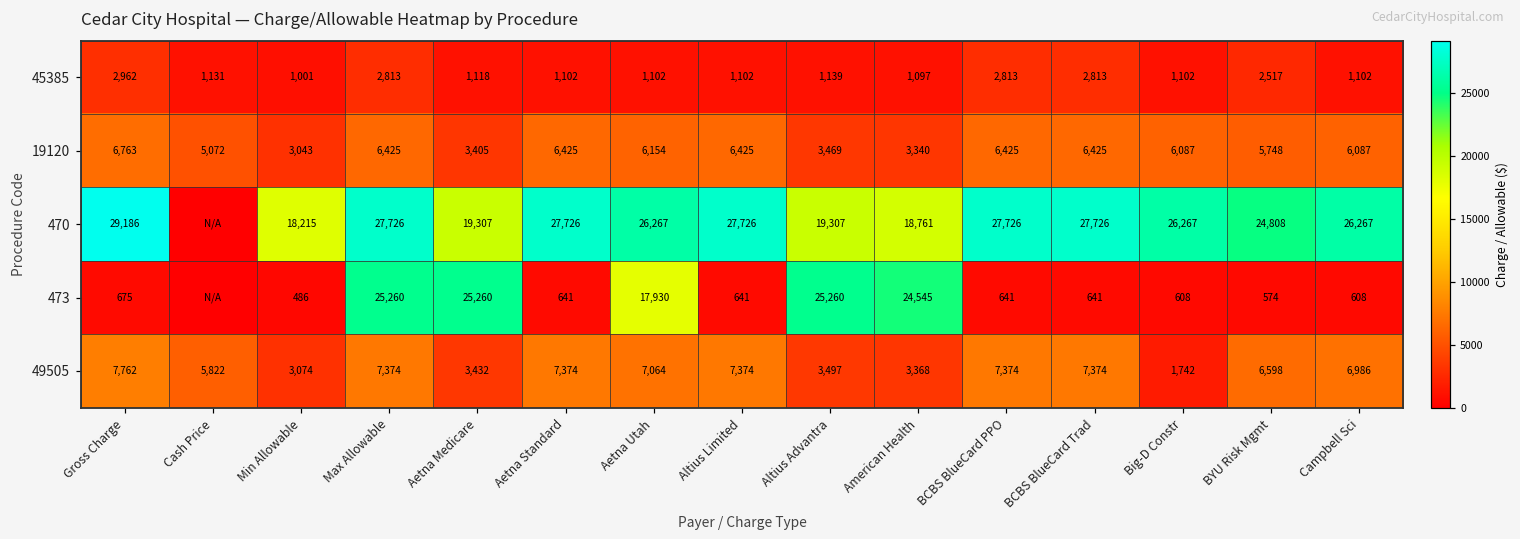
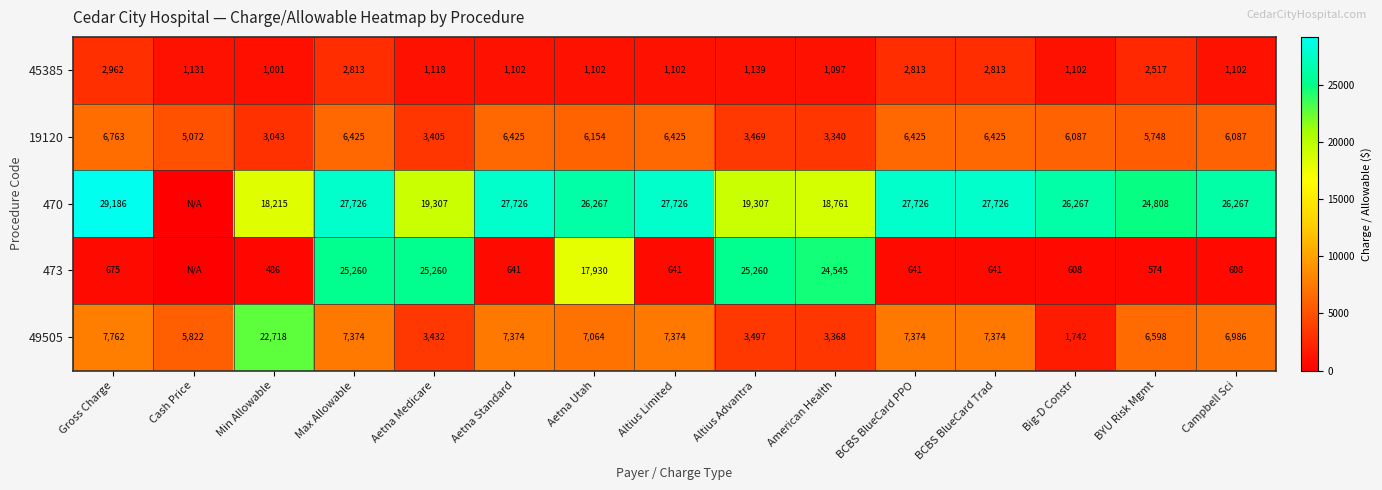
  {
    "45385": {
      "Gross Charge": "2,962",
      "Cash Price": "1,131",
      "Min Allowable": "1,001",
      "Max Allowable": "2,813",
      "Aetna Medicare": "1,118",
      "Aetna Standard": "1,102",
      "Aetna Utah": "1,102",
      "Altius Limited": "1,102",
      "Altius Advantra": "1,139",
      "American Health": "1,097",
      "BCBS BlueCard PPO": "2,813",
      "BCBS BlueCard Trad": "2,813",
      "Big-D Constr": "1,102",
      "BYU Risk Mgmt": "2,517",
      "Campbell Sci": "1,102"
    },
    "19120": {
      "Gross Charge": "6,763",
      "Cash Price": "5,072",
      "Min Allowable": "3,043",
      "Max Allowable": "6,425",
      "Aetna Medicare": "3,405",
      "Aetna Standard": "6,425",
      "Aetna Utah": "6,154",
      "Altius Limited": "6,425",
      "Altius Advantra": "3,469",
      "American Health": "3,340",
      "BCBS BlueCard PPO": "6,425",
      "BCBS BlueCard Trad": "6,425",
      "Big-D Constr": "6,087",
      "BYU Risk Mgmt": "5,748",
      "Campbell Sci": "6,087"
    },
    "470": {
      "Gross Charge": "29,186",
      "Min Allowable": "18,215",
      "Max Allowable": "27,726",
      "Aetna Medicare": "19,307",
      "Aetna Standard": "27,726",
      "Aetna Utah": "26,267",
      "Altius Limited": "27,726",
      "Altius Advantra": "19,307",
      "American Health": "18,761",
      "BCBS BlueCard PPO": "27,726",
      "BCBS BlueCard Trad": "27,726",
      "Big-D Constr": "26,267",
      "BYU Risk Mgmt": "24,808",
      "Campbell Sci": "26,267"
    },
    "473": {
      "Gross Charge": "675",
      "Min Allowable": "486",
      "Max Allowable": "25,260",
      "Aetna Medicare": "25,260",
      "Aetna Standard": "641",
      "Aetna Utah": "17,930",
      "Altius Limited": "641",
      "Altius Advantra": "25,260",
      "American Health": "24,545",
      "BCBS BlueCard PPO": "641",
      "BCBS BlueCard Trad": "641",
      "Big-D Constr": "608",
      "BYU Risk Mgmt": "574",
      "Campbell Sci": "608"
    },
    "49505": {
      "Gross Charge": "7,762",
      "Cash Price": "5,822",
-     "Min Allowable": "3,074",
+     "Min Allowable": "22,718",
      "Max Allowable": "7,374",
      "Aetna Medicare": "3,432",
      "Aetna Standard": "7,374",
      "Aetna Utah": "7,064",
      "Altius Limited": "7,374",
      "Altius Advantra": "3,497",
      "American Health": "3,368",
      "BCBS BlueCard PPO": "7,374",
      "BCBS BlueCard Trad": "7,374",
      "Big-D Constr": "1,742",
      "BYU Risk Mgmt": "6,598",
      "Campbell Sci": "6,986"
    }
  }
